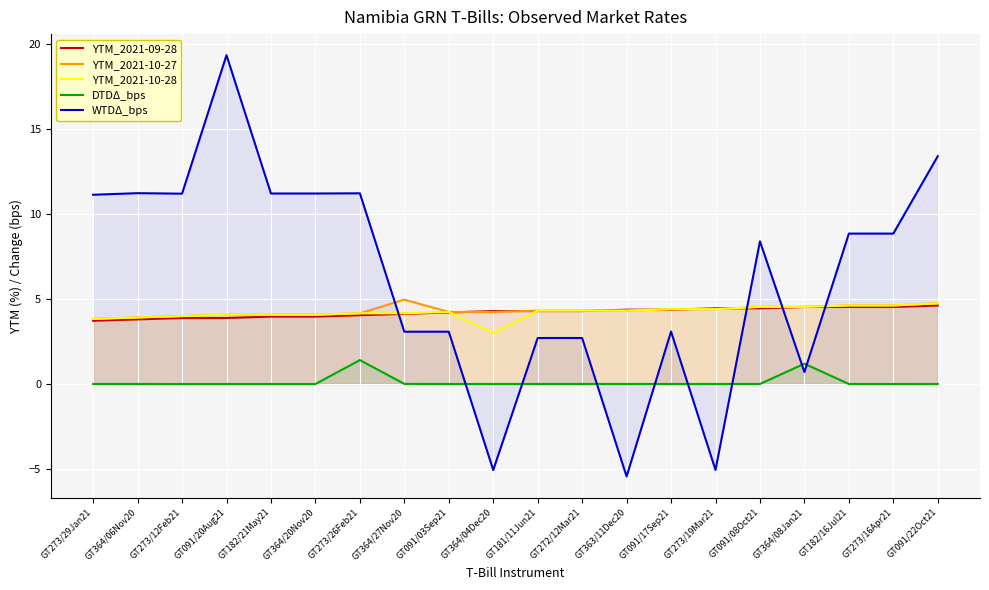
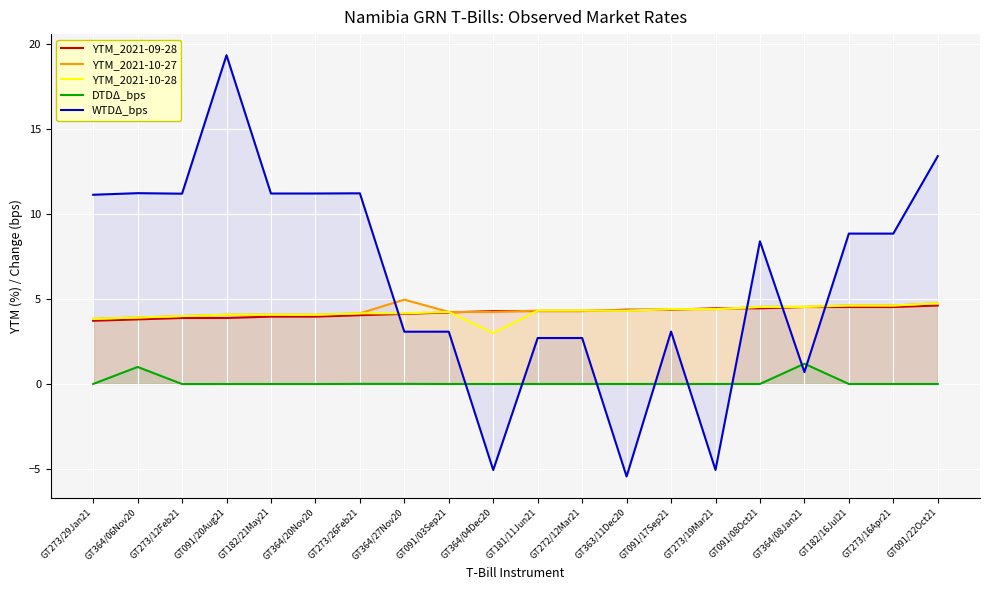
  {
    "YTM_2021-09-28": {
      "GT091/20Aug21": 3.9
    },
    "YTM_2021-10-27": {
      "GT364/27Nov20": 5.0
    },
    "YTM_2021-10-28": {
      "GT364/04Dec20": 3.0
    },
    "DTDΔ_bps": {
      "GT273/29Jan21": 0.0,
-     "GT364/06Nov20": 0,
+     "GT364/06Nov20": 1,
      "GT273/12Feb21": 0.0,
      "GT091/20Aug21": 0.0,
      "GT182/21May21": 0.0,
      "GT364/20Nov20": 0.0,
-     "GT273/26Feb21": 1.4,
+     "GT273/26Feb21": 0.0,
      "GT364/27Nov20": 0.0,
      "GT091/03Sep21": 0.0,
      "GT181/11Jun21": 0.0,
      "GT272/12Mar21": 0.0,
      "GT091/17Sep21": 0.0,
      "GT091/08Oct21": 0.0,
      "GT364/08Jan21": 1.2,
      "GT182/16Jul21": 0.0,
      "GT273/16Apr21": 0.0,
      "GT091/22Oct21": 0.0
    }
  }
